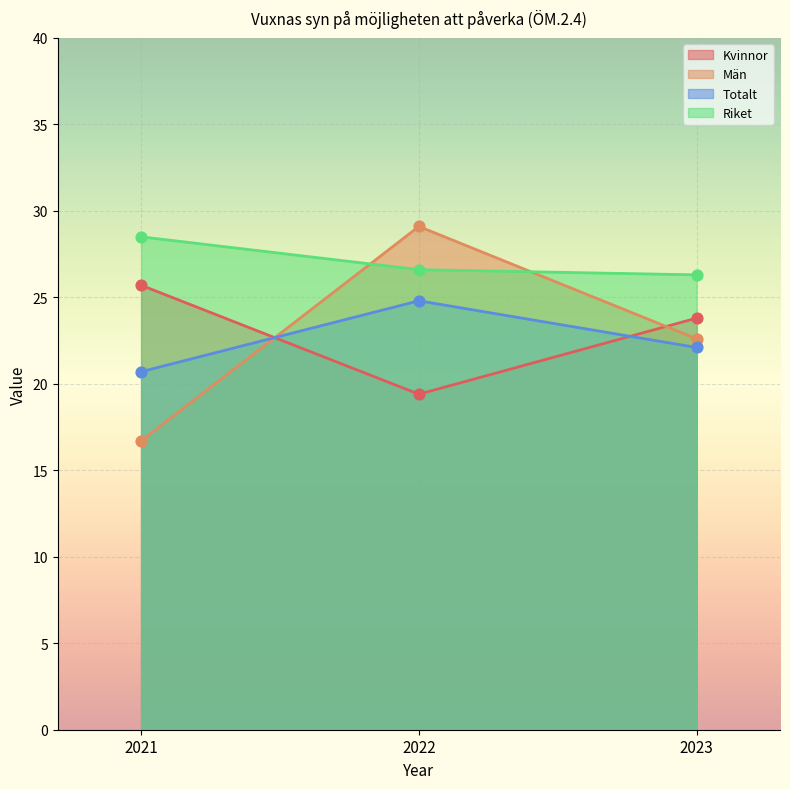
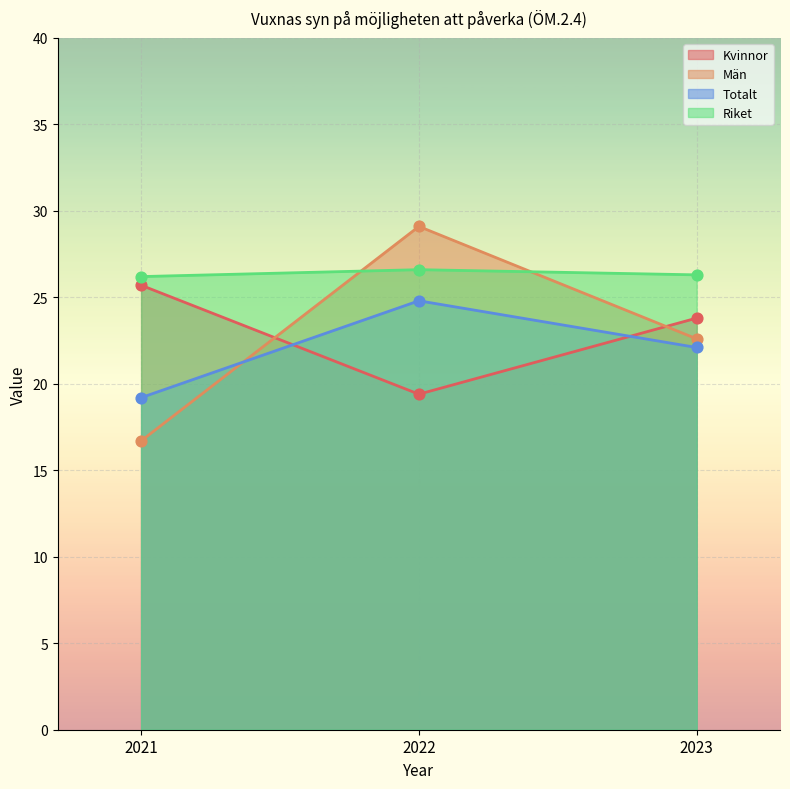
  {
    "Totalt": {
-     "2021": 20.7,
+     "2021": 19.2,
      "2022": 24.8,
      "2023": 22.1
    },
    "Riket": {
-     "2021": 28.5,
+     "2021": 26.2,
      "2022": 26.6,
      "2023": 26.3
    }
  }
